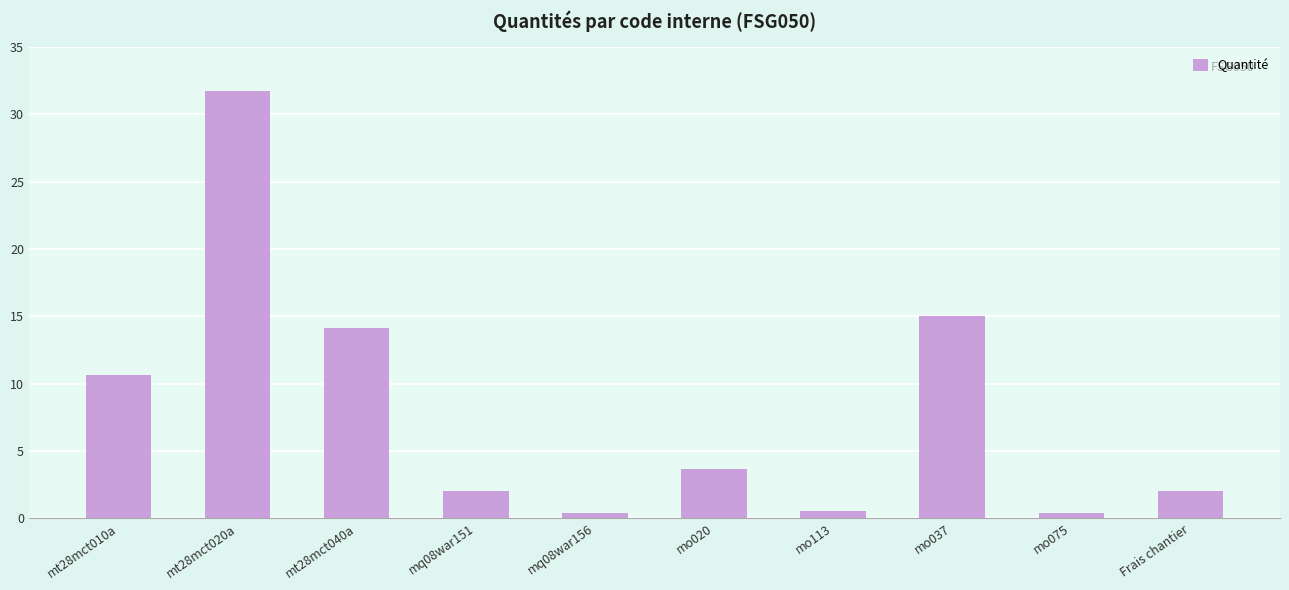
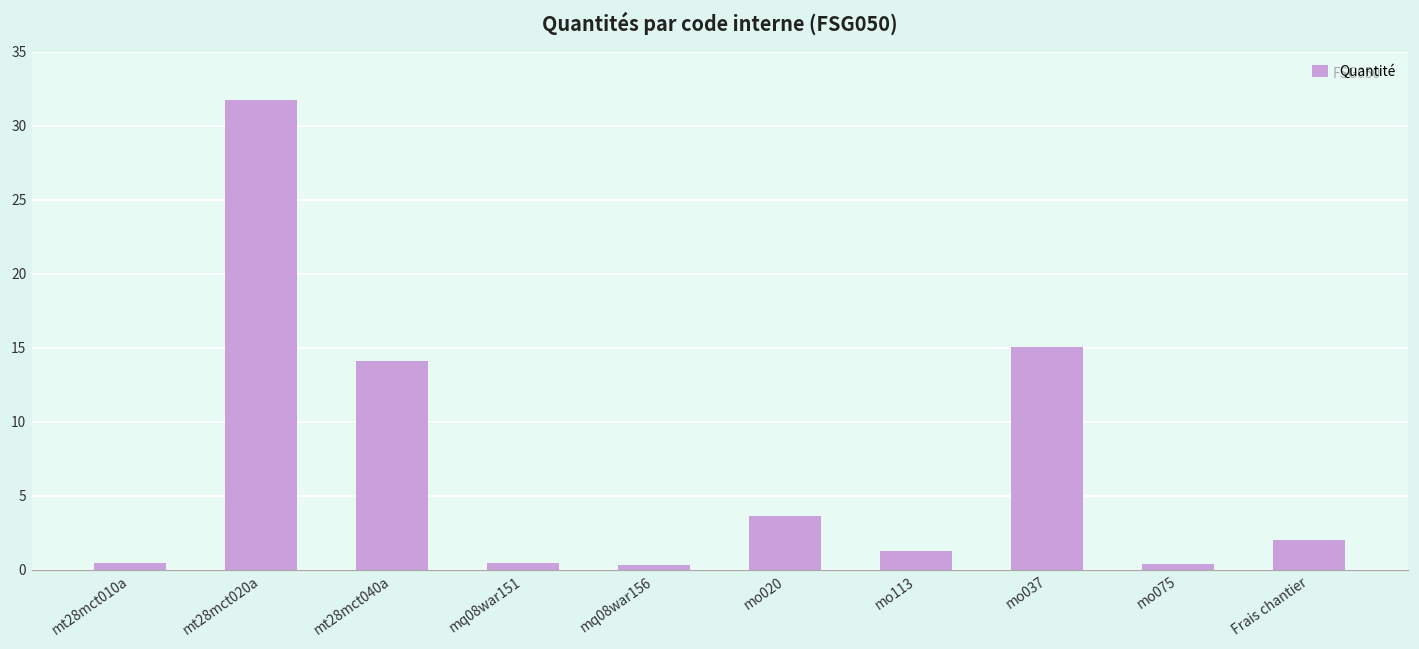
  {
-   "mt28mct010a": 10.6,
+   "mt28mct010a": 0.5,
    "mt28mct020a": 31.8,
    "mt28mct040a": 14.1,
-   "mq08war151": 2.0,
+   "mq08war151": 0.5,
    "mq08war156": 0.3,
    "mo020": 3.7,
-   "mo113": 0.5,
+   "mo113": 1.3,
    "mo037": 15.1,
    "mo075": 0.4,
    "Frais chantier": 2.0
  }
